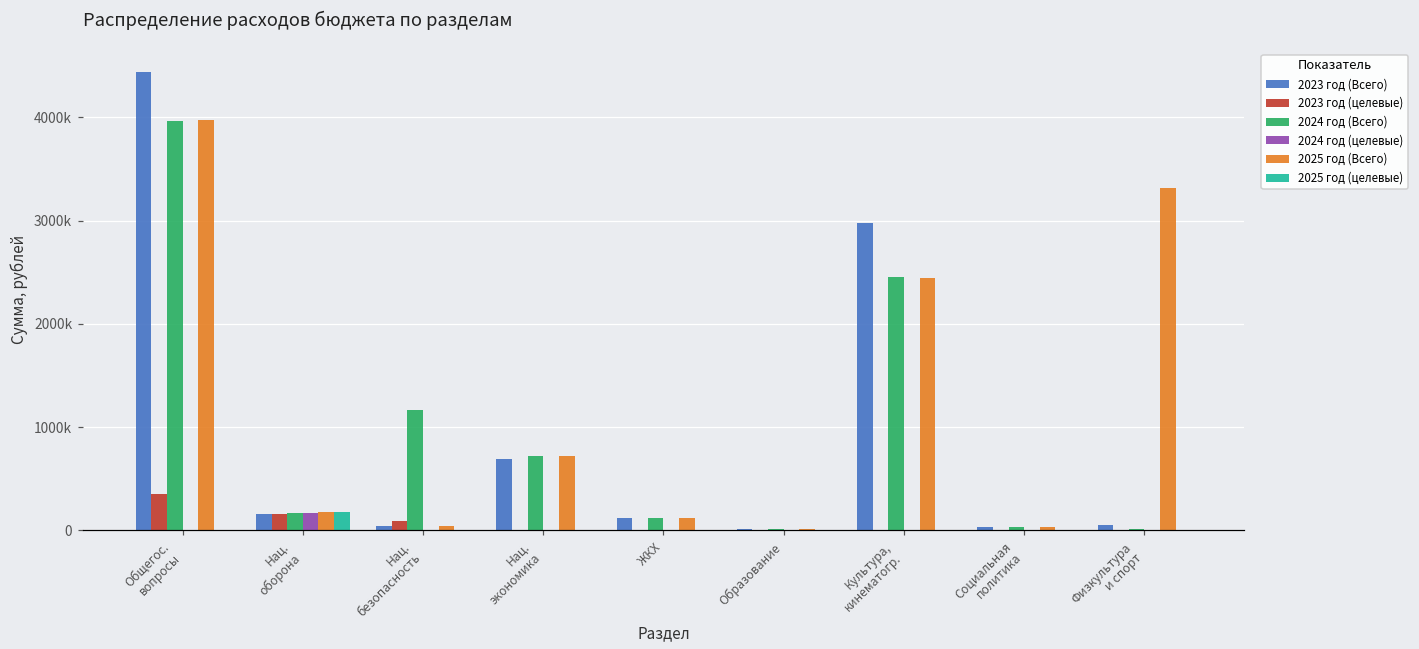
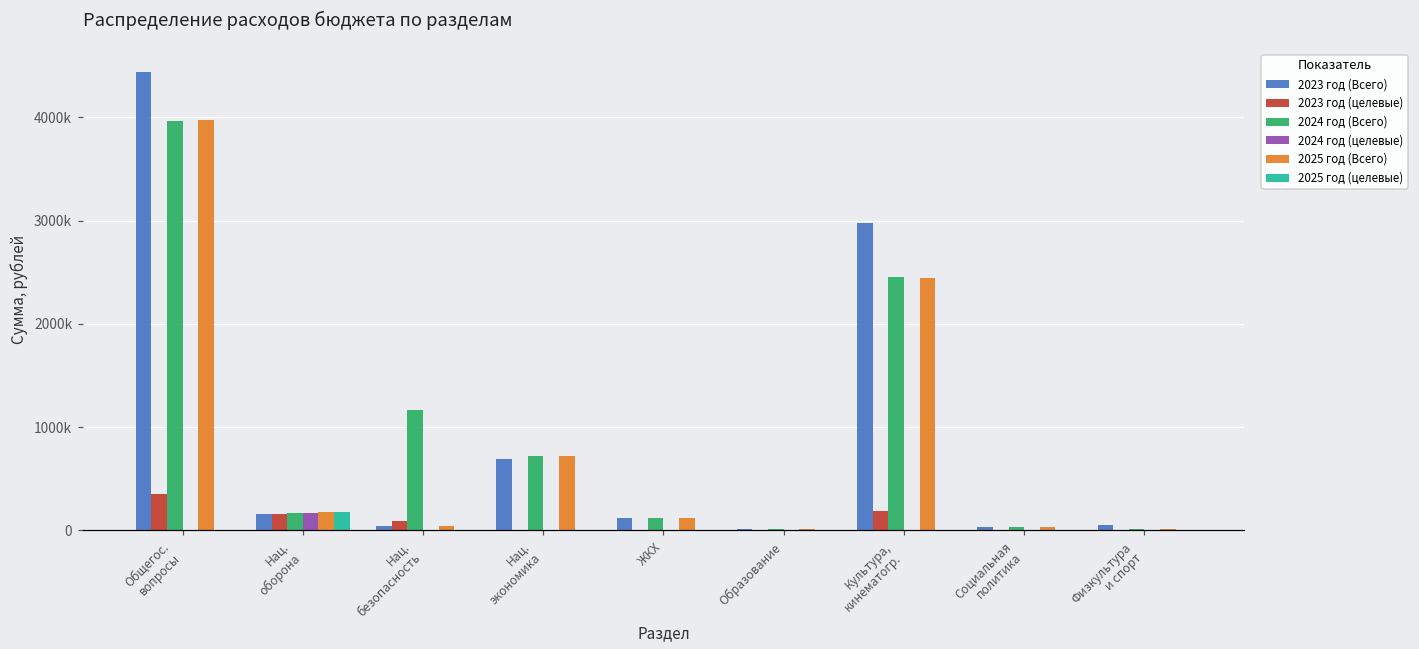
  {
    "2023 год (Всего)": {
      "Общегос. вопросы": 4400000,
      "Нац. оборона": 200000,
      "Нац. безопасность": 0,
      "Нац. экономика": 700000,
      "ЖКХ": 100000,
      "Культура, кинематогр.": 3000000,
      "Социальная политика": 0,
      "Физкультура и спорт": 100000
    },
    "2023 год (целевые)": {
      "Общегос. вопросы": 400000,
      "Нац. оборона": 200000,
      "Нац. безопасность": 100000,
      "Нац. экономика": 0,
      "ЖКХ": 0,
      "Образование": 0,
-     "Культура, кинематогр.": 0,
+     "Культура, кинематогр.": 200000,
      "Социальная политика": 0,
      "Физкультура и спорт": 0
    },
    "2024 год (Всего)": {
      "Общегос. вопросы": 4000000,
      "Нац. оборона": 200000,
      "Нац. безопасность": 1200000,
      "Нац. экономика": 700000,
      "ЖКХ": 100000,
      "Культура, кинематогр.": 2500000,
      "Социальная политика": 0
    },
    "2024 год (целевые)": {
      "Общегос. вопросы": 0,
      "Нац. оборона": 200000,
      "Нац. безопасность": 0,
      "Нац. экономика": 0,
      "ЖКХ": 0,
      "Образование": 0,
      "Культура, кинематогр.": 0,
      "Социальная политика": 0,
      "Физкультура и спорт": 0
    },
    "2025 год (Всего)": {
      "Общегос. вопросы": 4000000,
      "Нац. оборона": 200000,
      "Нац. безопасность": 0,
      "Нац. экономика": 700000,
      "ЖКХ": 100000,
      "Культура, кинематогр.": 2400000,
      "Социальная политика": 0,
-     "Физкультура и спорт": 3300000
+     "Физкультура и спорт": 0
    },
    "2025 год (целевые)": {
      "Общегос. вопросы": 0,
      "Нац. оборона": 200000,
      "Нац. безопасность": 0,
      "Нац. экономика": 0,
      "ЖКХ": 0,
      "Образование": 0,
      "Культура, кинематогр.": 0,
      "Социальная политика": 0,
      "Физкультура и спорт": 0
    }
  }
